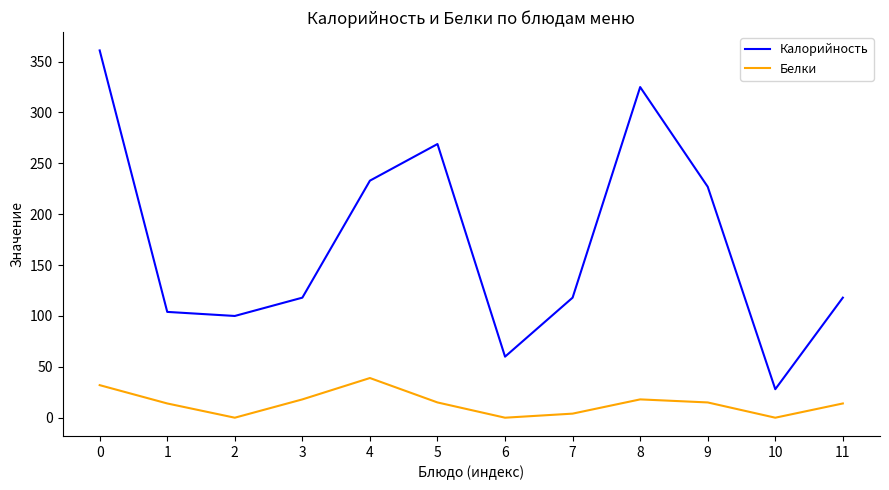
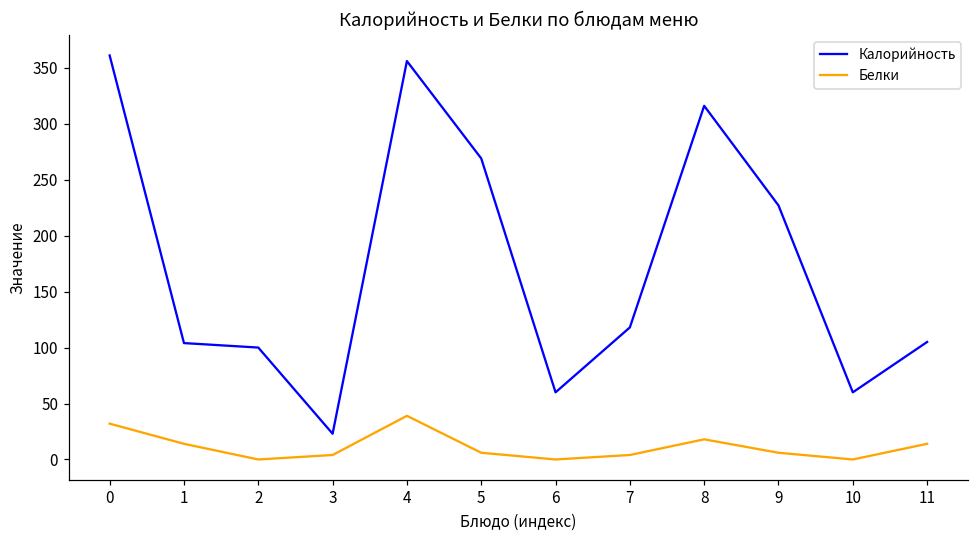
  {
    "Калорийность": {
      "0": 361,
      "1": 104,
      "2": 100,
-     "3": 118,
-     "4": 233,
+     "3": 23,
+     "4": 356,
      "5": 269,
      "6": 60,
      "7": 118,
-     "8": 325,
+     "8": 316,
      "9": 227,
-     "10": 28,
-     "11": 118
+     "10": 60,
+     "11": 105
    },
    "Белки": {
      "0": 32,
      "1": 14,
      "2": 0,
-     "3": 18,
+     "3": 4,
      "4": 39,
-     "5": 15,
+     "5": 6,
      "6": 0,
      "7": 4,
      "8": 18,
-     "9": 15,
+     "9": 6,
      "10": 0,
      "11": 14
    }
  }
